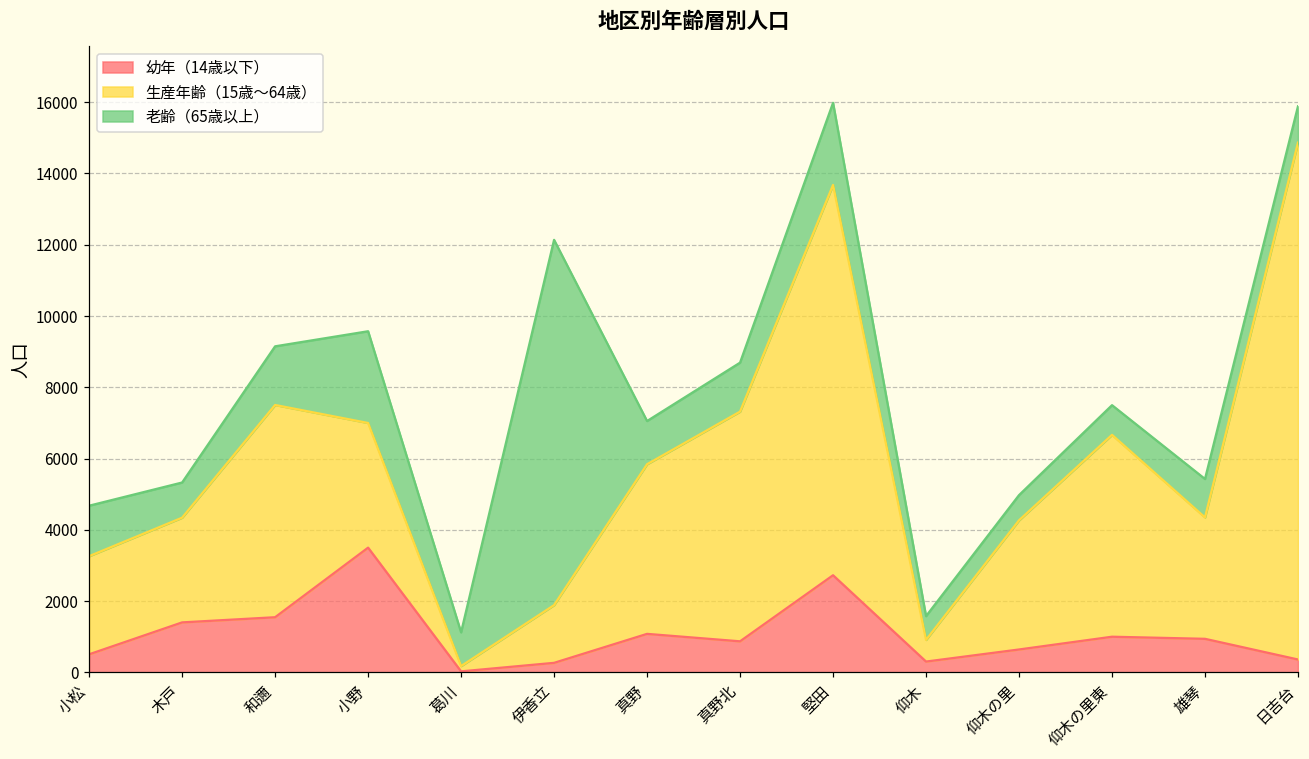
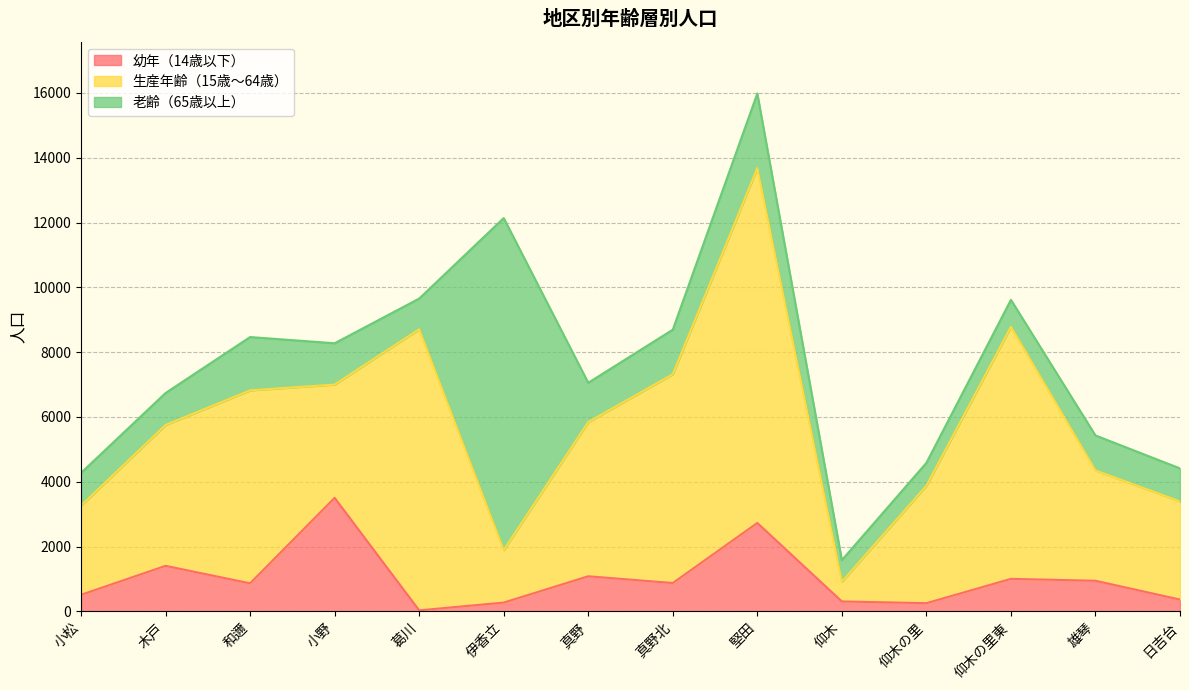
  {
    "幼年（14歳以下）": {
      "小松": 500,
      "木戸": 1400,
-     "和邇": 1500,
+     "和邇": 900,
      "小野": 3500,
      "葛川": 0,
      "伊香立": 300,
      "真野": 1100,
      "真野北": 900,
      "堅田": 2700,
      "仰木": 300,
-     "仰木の里": 600,
+     "仰木の里": 300,
      "仰木の里東": 1000,
      "雄琴": 900,
      "日吉台": 400
    },
    "生産年齢（15歳～64歳）": {
      "小松": 2800,
-     "木戸": 2900,
+     "木戸": 4300,
      "和邇": 6000,
      "小野": 3500,
-     "葛川": 100,
+     "葛川": 8700,
      "伊香立": 1600,
      "真野": 4800,
      "真野北": 6400,
      "堅田": 11000,
      "仰木": 600,
      "仰木の里": 3600,
-     "仰木の里東": 5700,
+     "仰木の里東": 7800,
      "雄琴": 3400,
-     "日吉台": 14500
+     "日吉台": 3000
    },
    "老齢（65歳以上）": {
-     "小松": 1400,
+     "小松": 1000,
      "木戸": 1000,
      "和邇": 1600,
-     "小野": 2600,
+     "小野": 1300,
      "葛川": 900,
      "伊香立": 10200,
      "真野": 1200,
      "真野北": 1400,
      "堅田": 2300,
      "仰木": 700,
      "仰木の里": 700,
      "仰木の里東": 800,
      "雄琴": 1100,
      "日吉台": 1000
    }
  }
